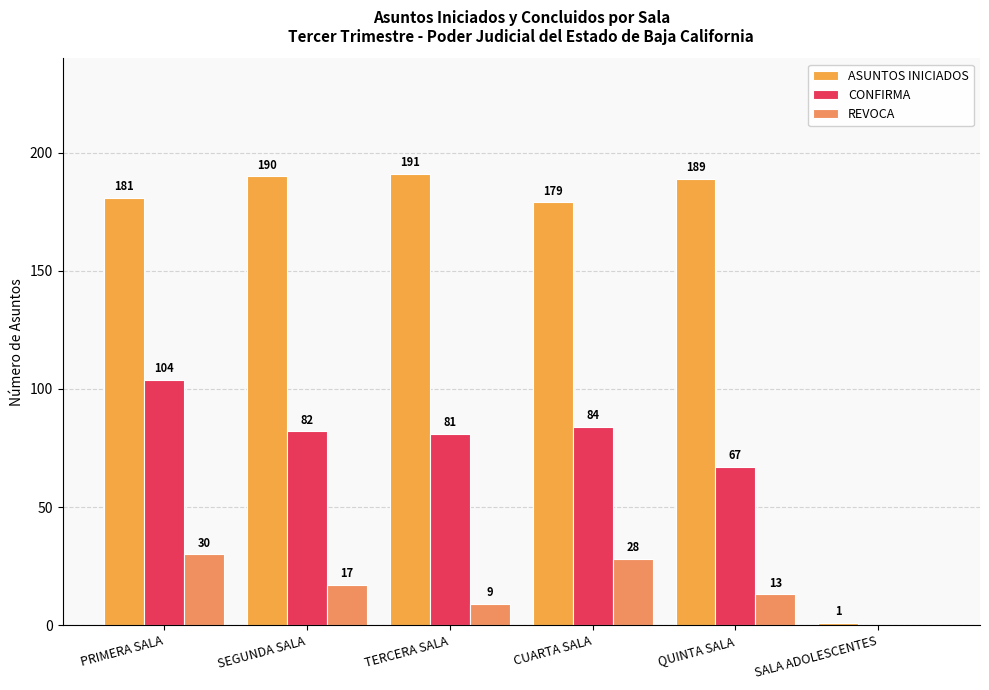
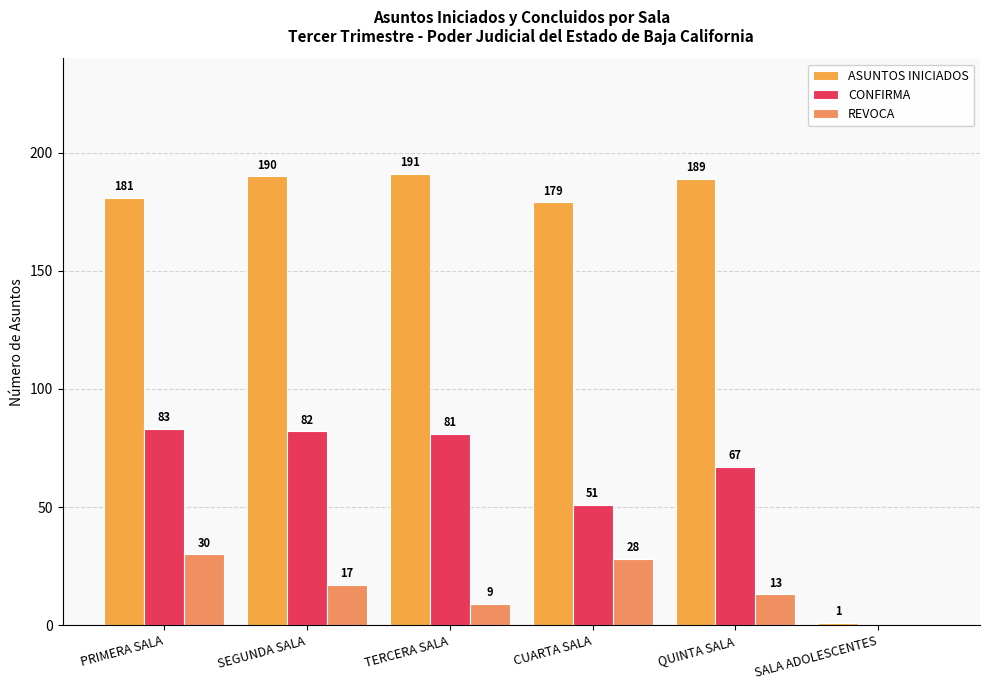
  {
    "CONFIRMA": {
-     "PRIMERA SALA": 104,
+     "PRIMERA SALA": 83,
      "SEGUNDA SALA": 82,
      "TERCERA SALA": 81,
-     "CUARTA SALA": 84,
+     "CUARTA SALA": 51,
      "QUINTA SALA": 67
    }
  }
